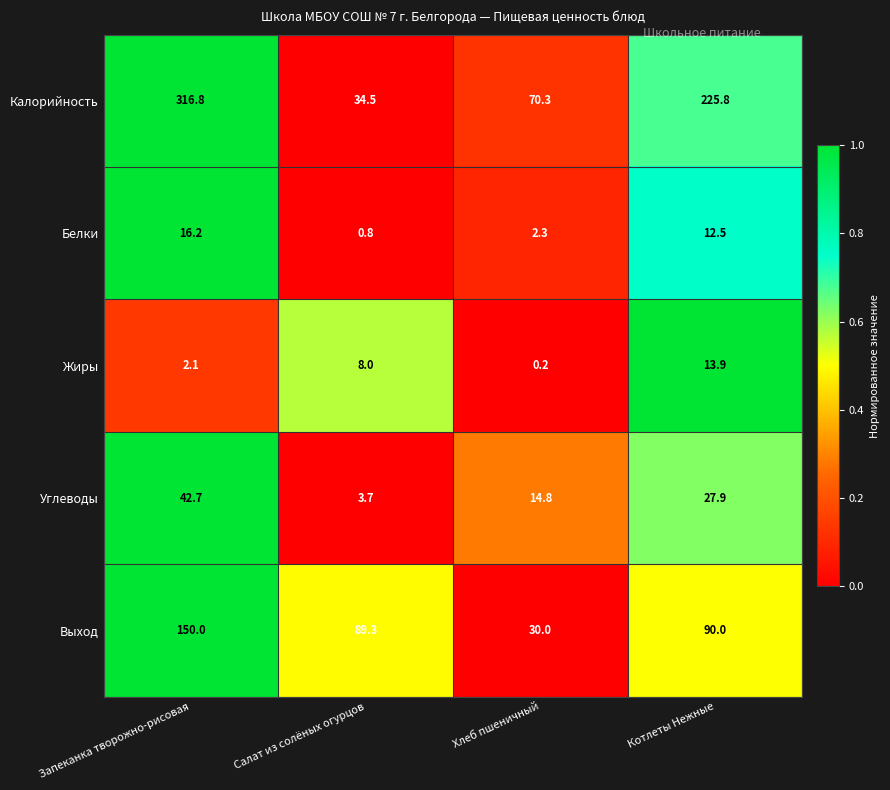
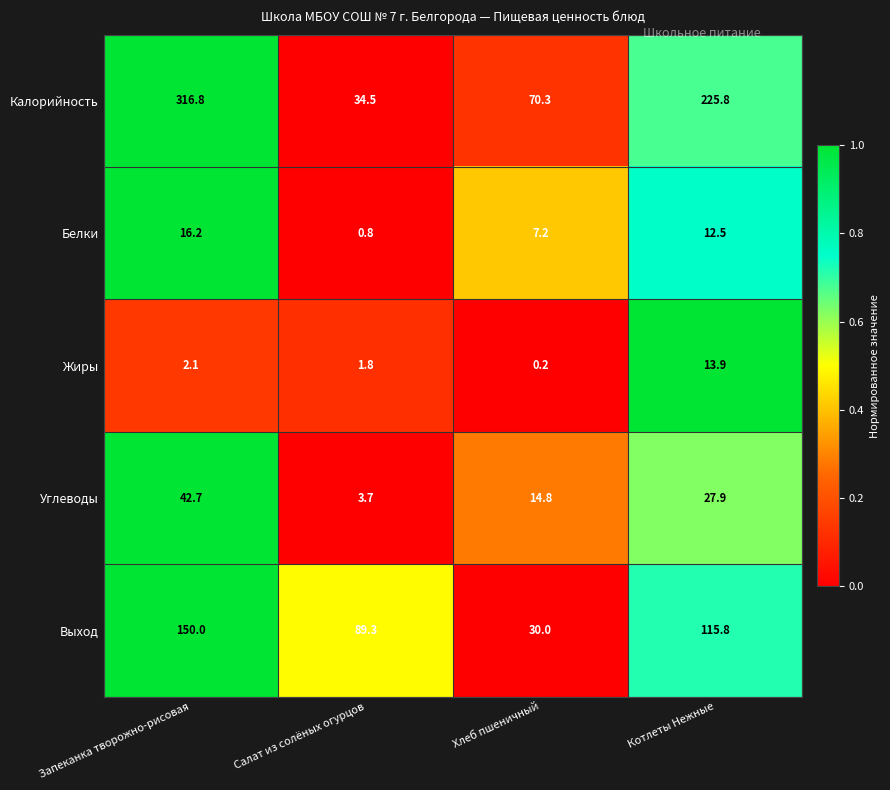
  {
    "Калорийность": {
      "Запеканка творожно-рисовая": 316.8,
      "Салат из солёных огурцов": 34.5,
      "Хлеб пшеничный": 70.3,
      "Котлеты Нежные": 225.8
    },
    "Белки": {
      "Запеканка творожно-рисовая": 16.2,
      "Салат из солёных огурцов": 0.8,
-     "Хлеб пшеничный": 2.3,
+     "Хлеб пшеничный": 7.2,
      "Котлеты Нежные": 12.5
    },
    "Жиры": {
      "Запеканка творожно-рисовая": 2.1,
-     "Салат из солёных огурцов": 8.0,
+     "Салат из солёных огурцов": 1.8,
      "Хлеб пшеничный": 0.2,
      "Котлеты Нежные": 13.9
    },
    "Углеводы": {
      "Запеканка творожно-рисовая": 42.7,
      "Салат из солёных огурцов": 3.7,
      "Хлеб пшеничный": 14.8,
      "Котлеты Нежные": 27.9
    },
    "Выход": {
      "Запеканка творожно-рисовая": 150.0,
      "Салат из солёных огурцов": 89.3,
      "Хлеб пшеничный": 30.0,
-     "Котлеты Нежные": 90.0
+     "Котлеты Нежные": 115.8
    }
  }
